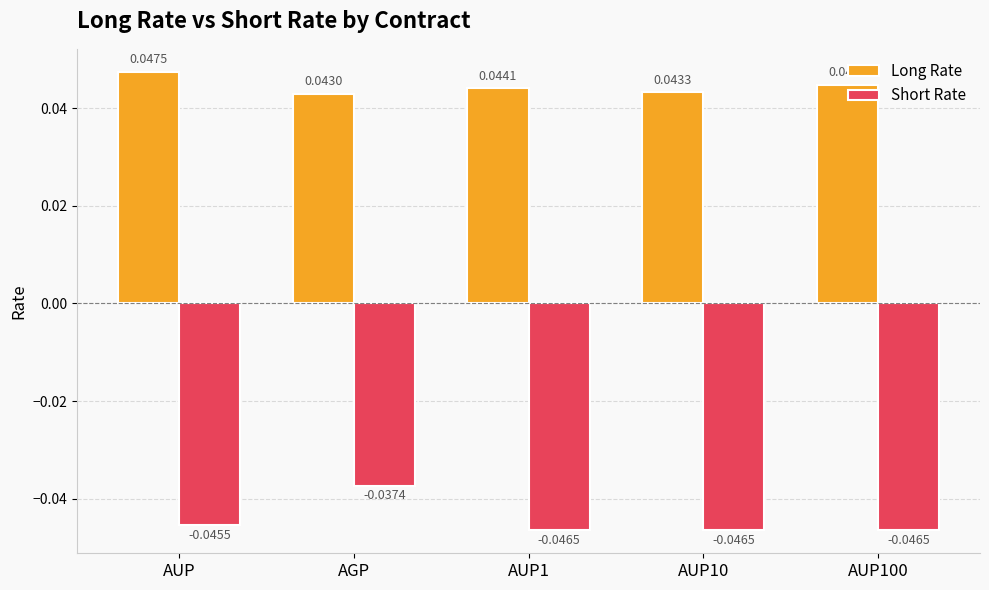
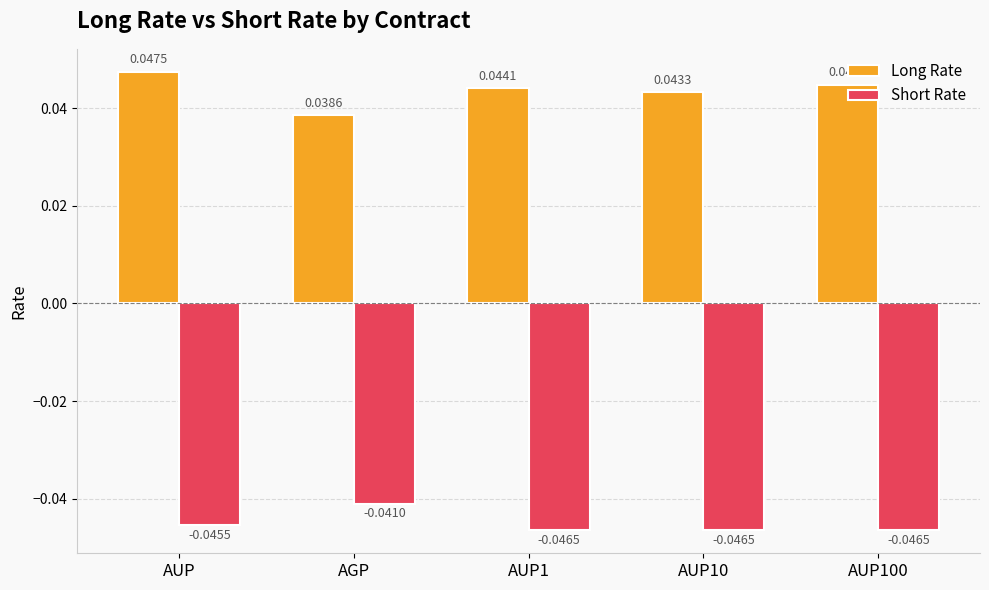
  {
    "Long Rate": {
      "AUP": 0.0475,
-     "AGP": 0.0430,
+     "AGP": 0.0386,
      "AUP1": 0.0441,
      "AUP10": 0.0433,
      "AUP100": 0.0448
    },
    "Short Rate": {
      "AUP": -0.0455,
-     "AGP": -0.0374,
+     "AGP": -0.0410,
      "AUP1": -0.0465,
      "AUP10": -0.0465,
      "AUP100": -0.0465
    }
  }
